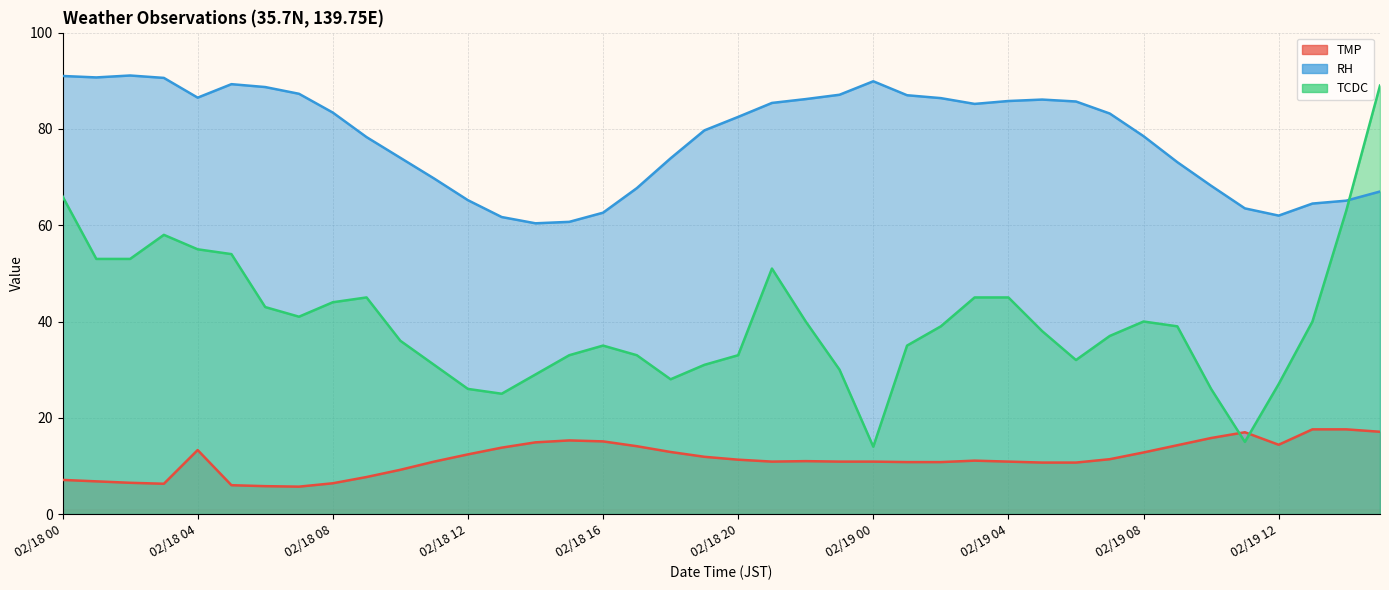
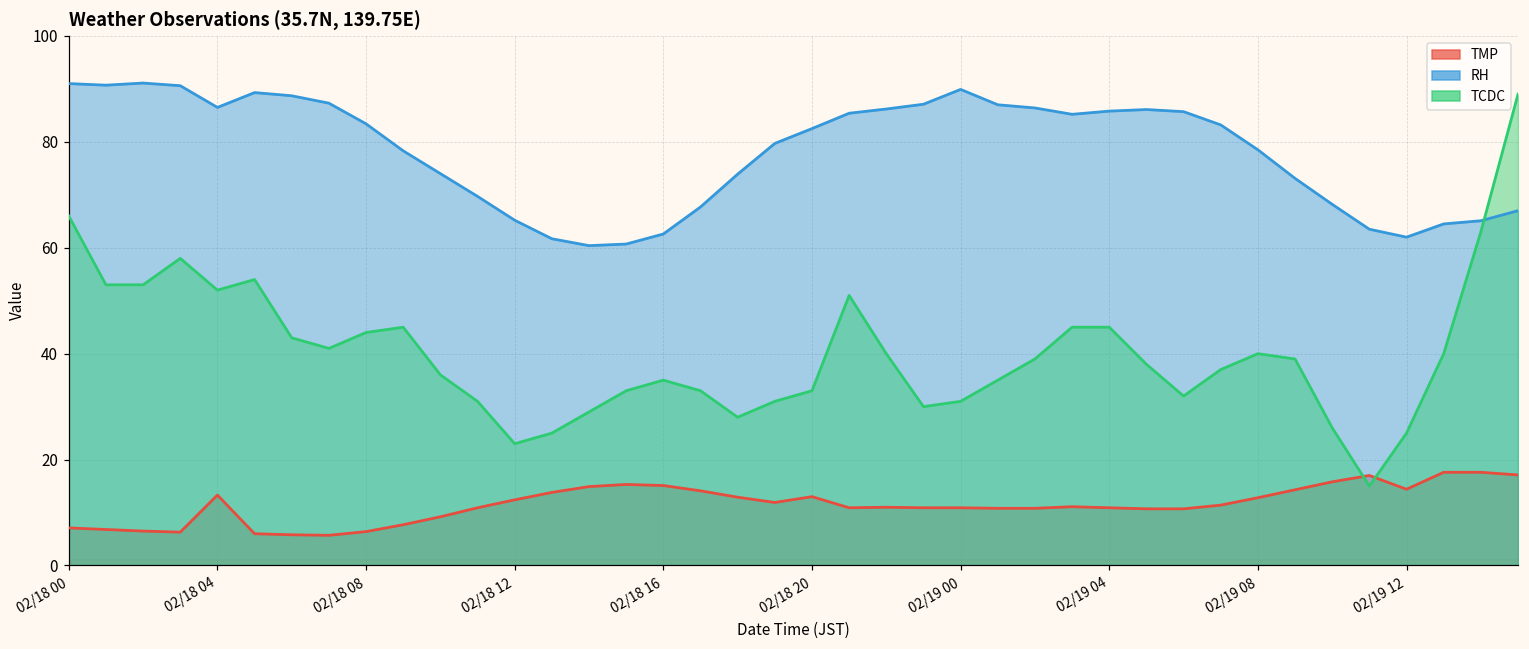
  {
    "TMP": {
      "02/18 00": 7,
      "02/18 04": 13,
      "02/18 08": 6,
      "02/18 12": 12,
      "02/18 16": 15,
-     "02/18 20": 11,
+     "02/18 20": 13,
      "02/19 00": 11,
      "02/19 04": 11,
      "02/19 08": 13,
      "02/19 12": 14
    },
    "RH": {
      "02/18 00": 91,
      "02/18 04": 87,
      "02/18 08": 83,
      "02/18 12": 65,
      "02/18 16": 63,
      "02/18 20": 83,
      "02/19 00": 90,
      "02/19 04": 86,
      "02/19 08": 79,
      "02/19 12": 62
    },
    "TCDC": {
      "02/18 00": 66,
-     "02/18 04": 55,
+     "02/18 04": 52,
      "02/18 08": 44,
-     "02/18 12": 26,
+     "02/18 12": 23,
      "02/18 16": 35,
      "02/18 20": 33,
-     "02/19 00": 14,
+     "02/19 00": 31,
      "02/19 04": 45,
      "02/19 08": 40,
-     "02/19 12": 27
+     "02/19 12": 25
    }
  }
